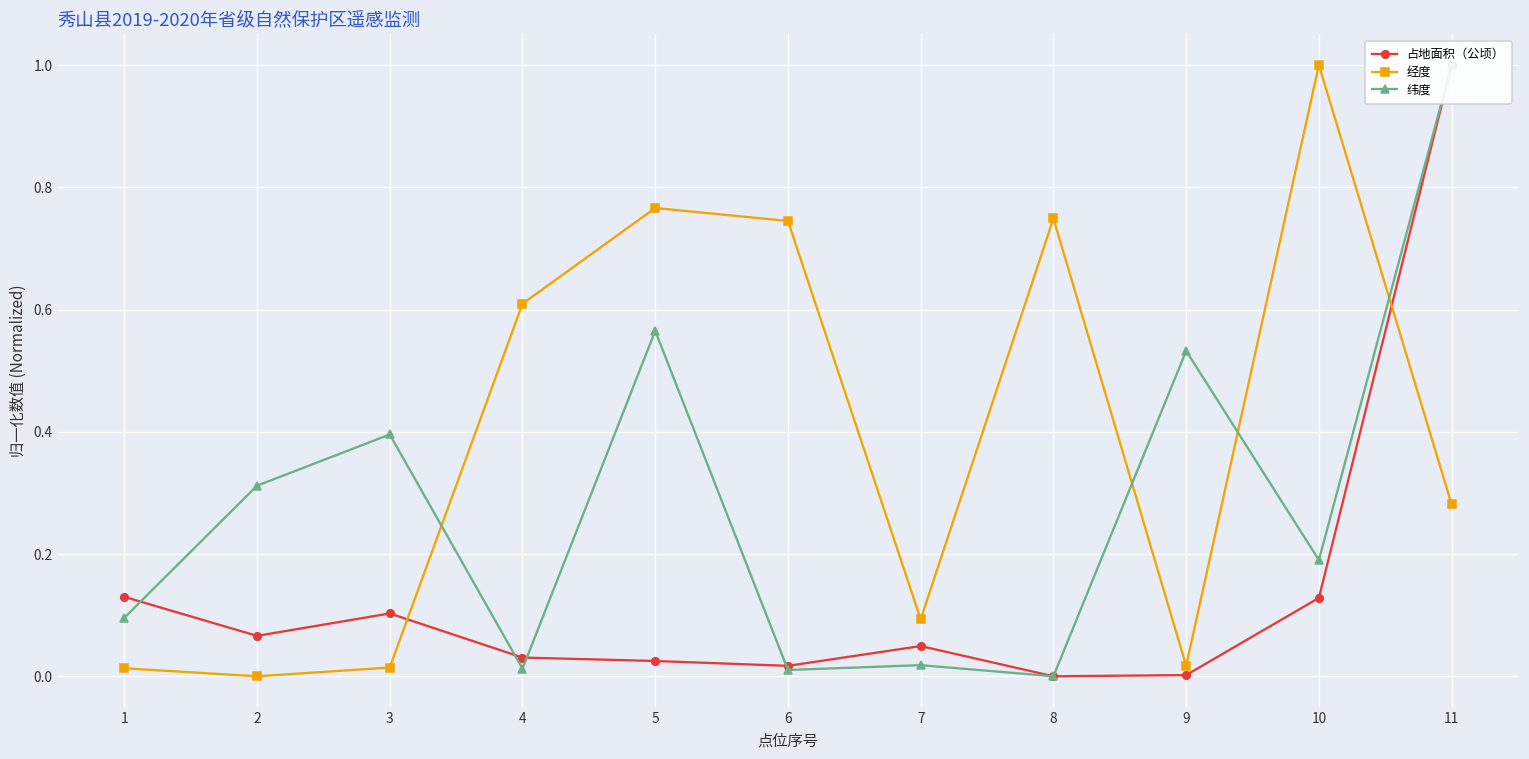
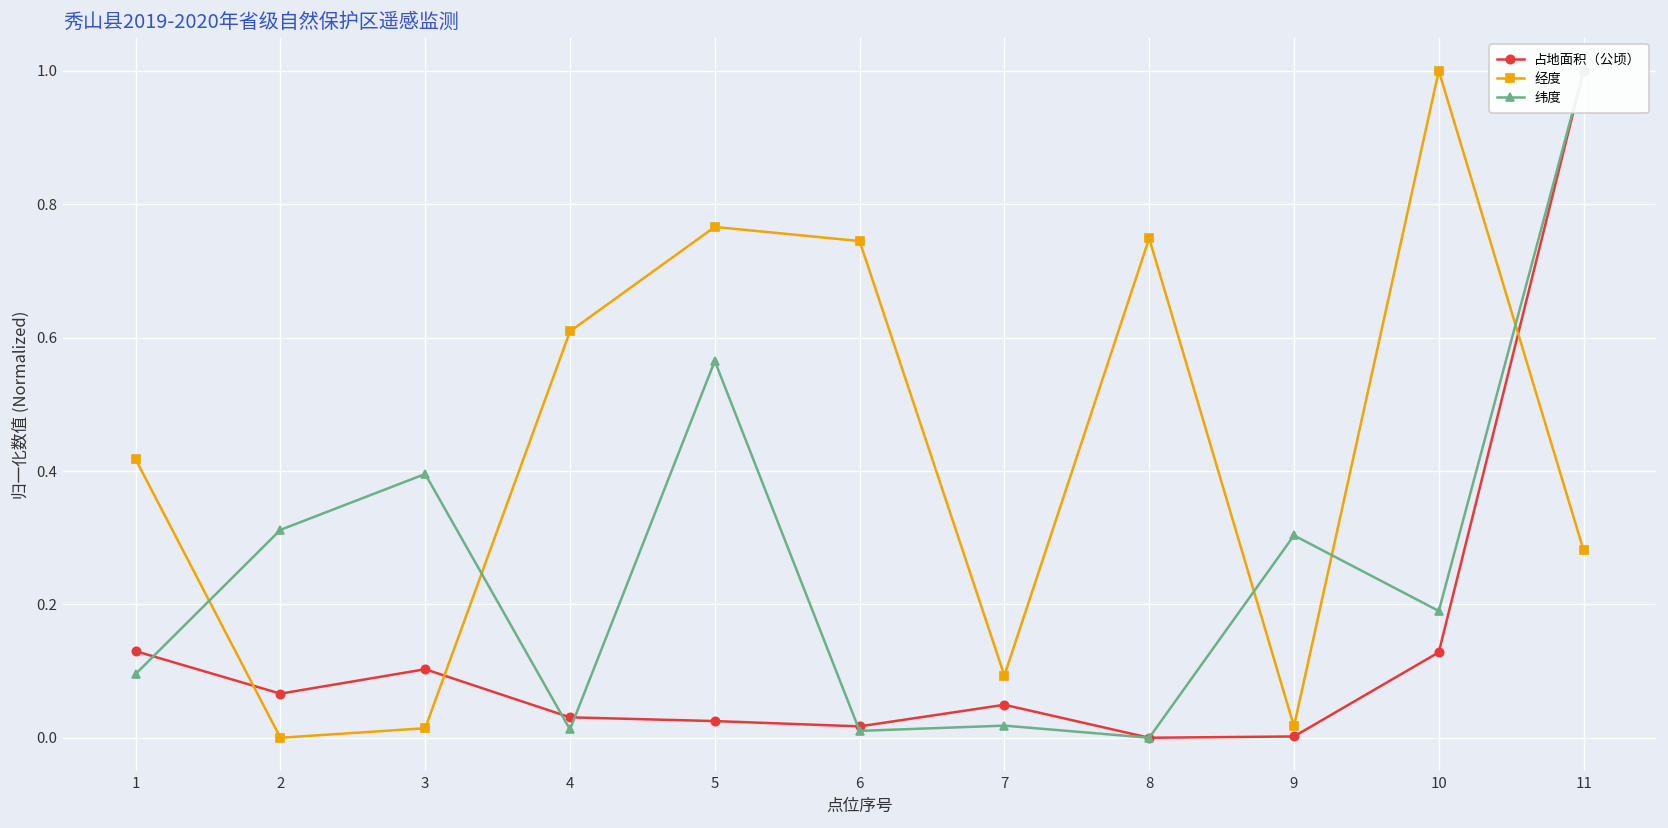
  {
    "占地面积（公顷）": {
      "1": 0.13,
      "2": 0.07,
      "3": 0.10,
      "4": 0.03,
      "5": 0.03,
      "6": 0.02,
      "7": 0.05,
      "9": 0.00,
      "10": 0.13
    },
    "经度": {
-     "1": 0.01,
+     "1": 0.42,
      "2": 0.00,
      "3": 0.01,
      "4": 0.61,
      "5": 0.77,
      "6": 0.74,
      "7": 0.09,
      "8": 0.75,
      "9": 0.02,
      "10": 1.00,
      "11": 0.28
    },
    "纬度": {
      "1": 0.10,
      "2": 0.31,
      "3": 0.40,
      "4": 0.01,
      "5": 0.57,
      "6": 0.01,
      "7": 0.02,
-     "9": 0.53,
+     "9": 0.30,
      "10": 0.19
    }
  }
